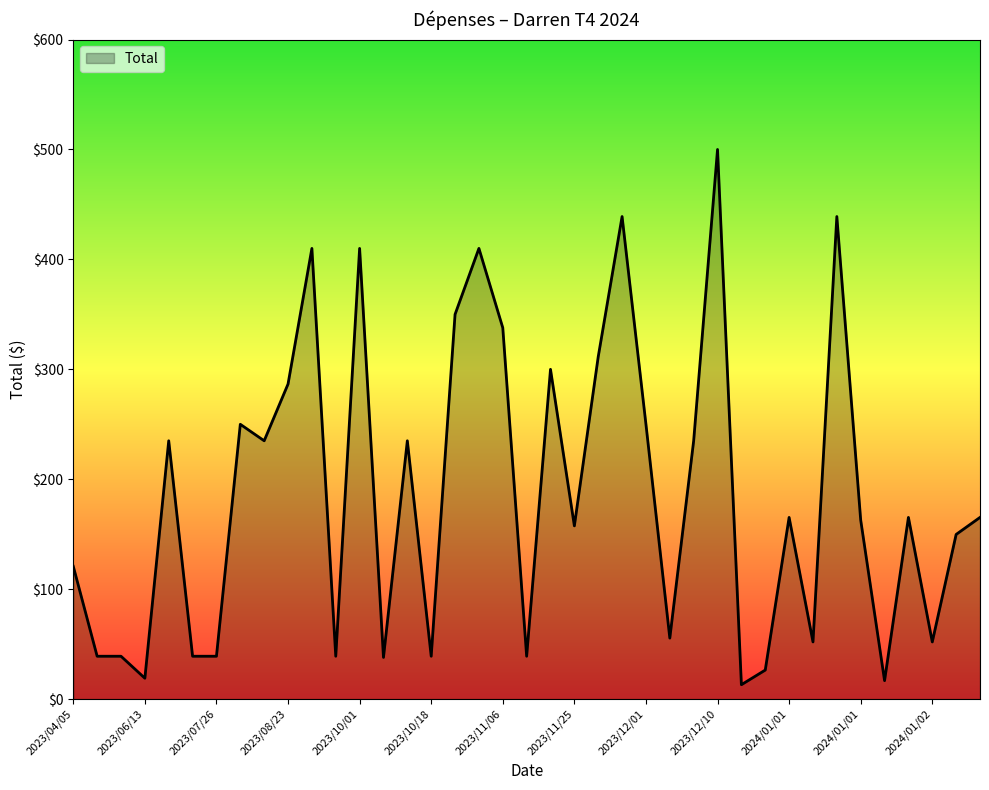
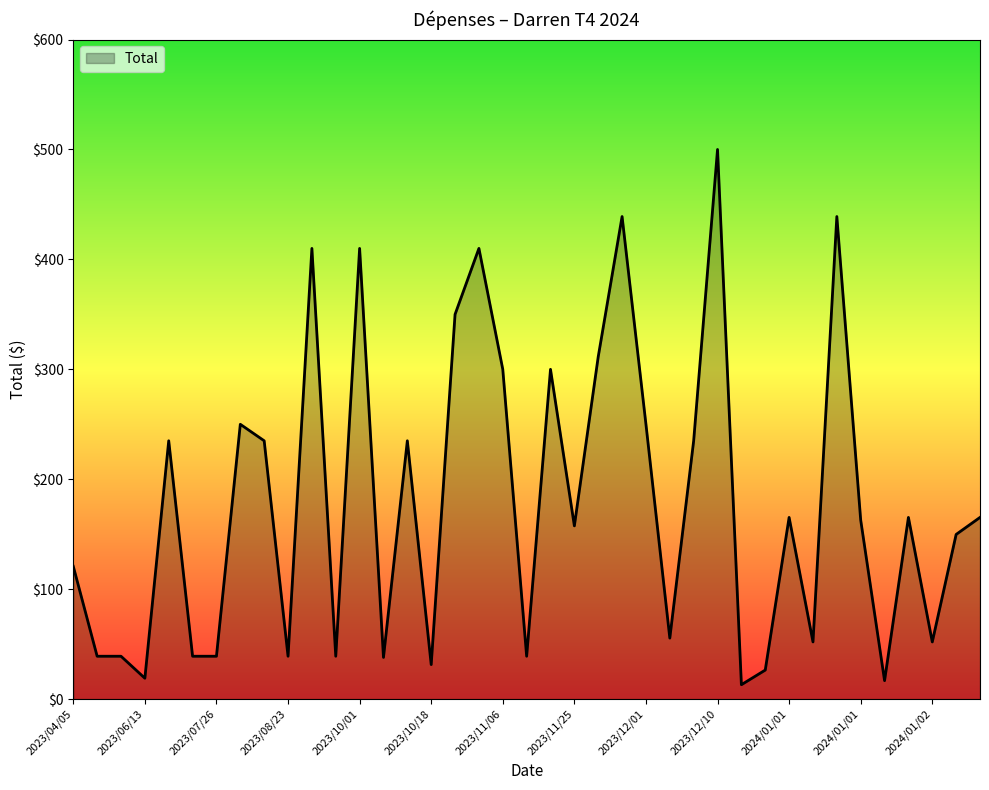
  {
    "2023/04/05": "$121",
    "2023/06/13": "$19",
    "2023/07/26": "$39",
-   "2023/08/23": "$287",
+   "2023/08/23": "$39",
    "2023/10/01": "$410",
-   "2023/10/18": "$39",
-   "2023/11/06": "$338",
+   "2023/10/18": "$31",
+   "2023/11/06": "$300",
    "2023/11/25": "$158",
    "2023/12/10": "$500"
  }
